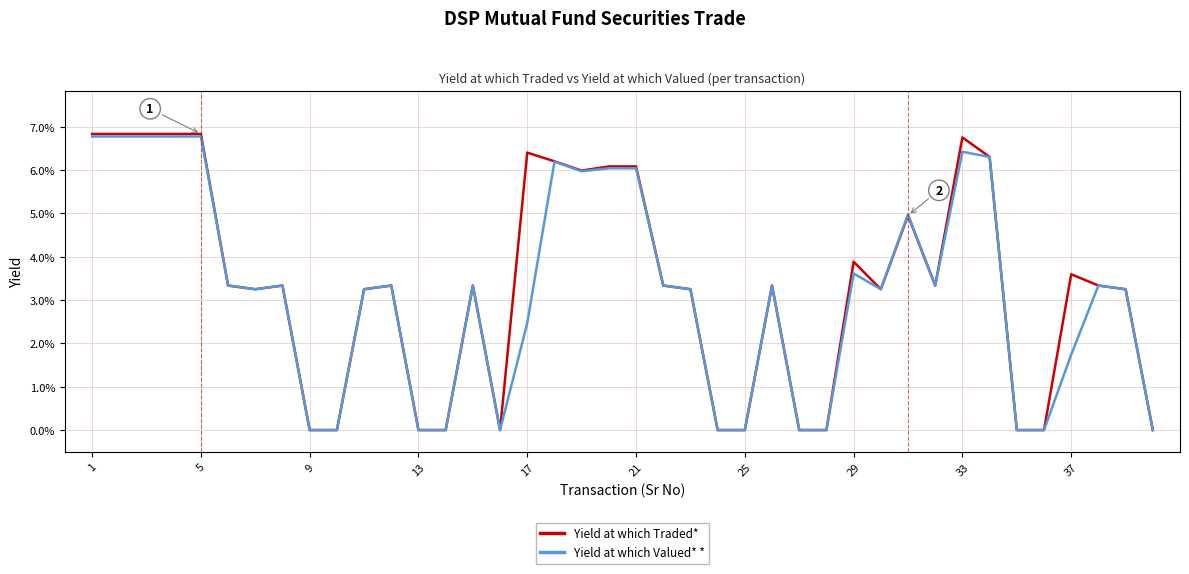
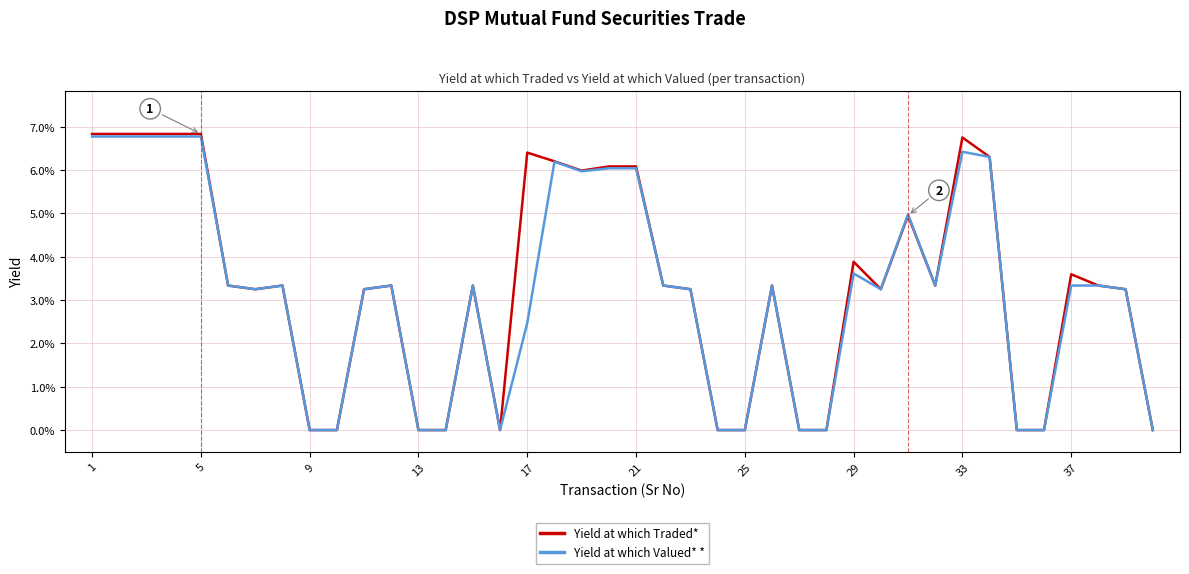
  {
    "Yield at which Traded*": {
      "1": "6.8%",
      "5": "6.8%",
      "17": "6.4%",
      "29": "3.9%",
      "33": "6.8%",
      "37": "3.6%"
    },
    "Yield at which Valued* *": {
      "1": "6.8%",
      "5": "6.8%",
      "17": "2.5%",
      "29": "3.6%",
      "33": "6.4%",
-     "37": "1.7%"
+     "37": "3.3%"
    }
  }
